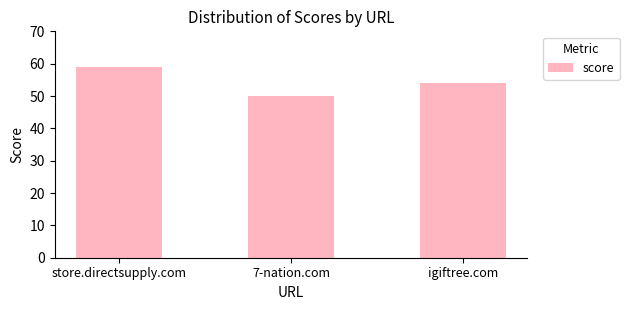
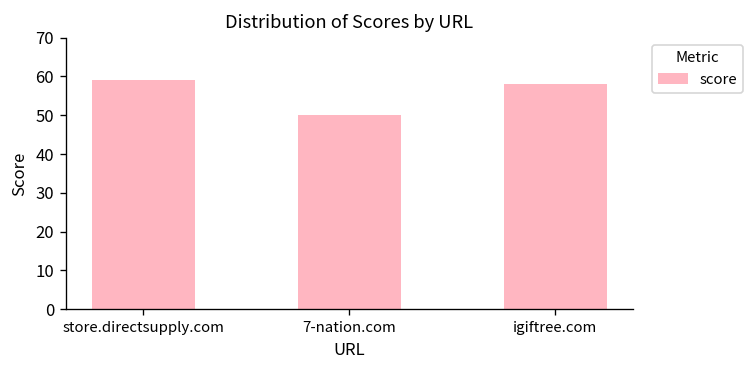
  {
    "store.directsupply.com": 59,
    "7-nation.com": 50,
-   "igiftree.com": 54
+   "igiftree.com": 58
  }
